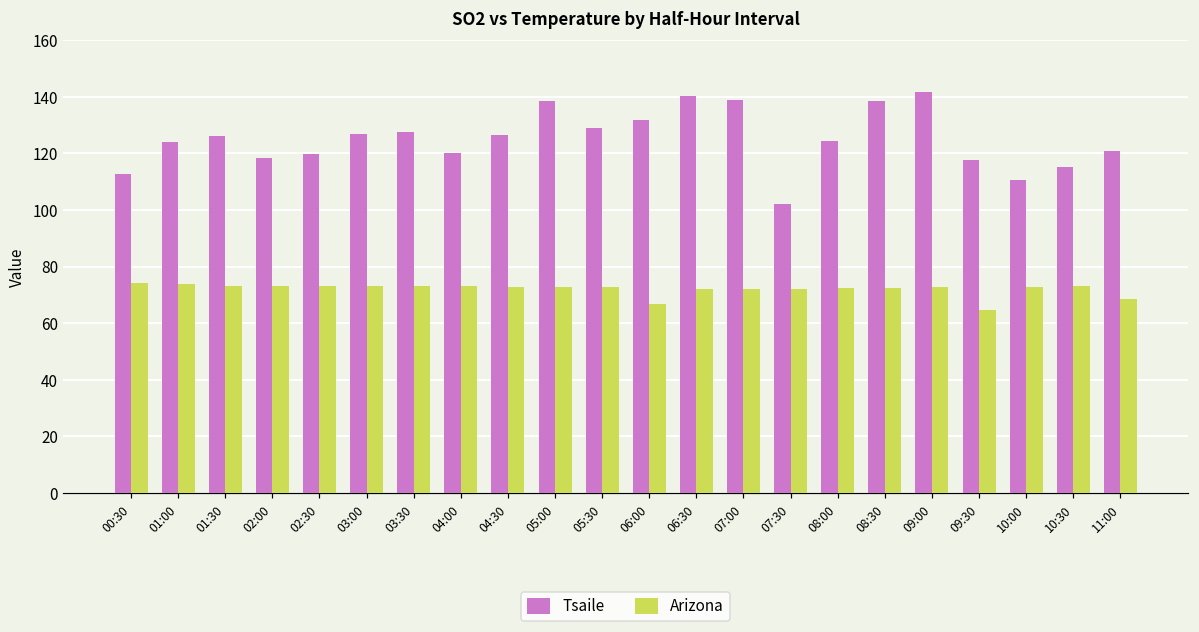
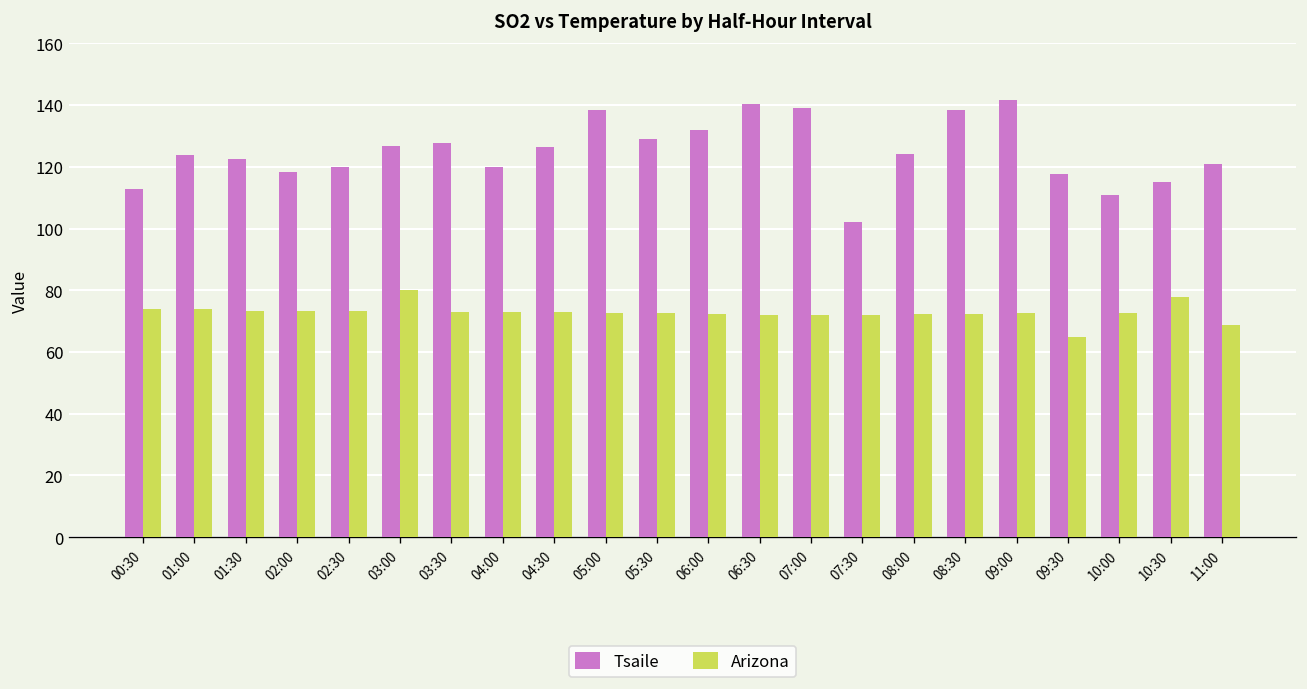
  {
    "Tsaile": {
      "00:30": 113,
      "01:00": 124,
-     "01:30": 126,
+     "01:30": 122,
      "02:00": 118,
      "02:30": 120,
      "03:00": 127,
      "03:30": 128,
      "04:00": 120,
      "04:30": 126,
      "05:00": 138,
      "05:30": 129,
      "06:00": 132,
      "06:30": 140,
      "07:00": 139,
      "07:30": 102,
      "08:00": 124,
      "08:30": 139,
      "09:00": 142,
      "09:30": 118,
      "10:00": 111,
      "10:30": 115,
      "11:00": 121
    },
    "Arizona": {
      "00:30": 74,
      "01:00": 74,
      "01:30": 73,
      "02:00": 73,
      "02:30": 73,
-     "03:00": 73,
+     "03:00": 80,
      "03:30": 73,
      "04:00": 73,
      "04:30": 73,
      "05:00": 73,
      "05:30": 73,
-     "06:00": 67,
+     "06:00": 72,
      "06:30": 72,
      "07:00": 72,
      "07:30": 72,
      "08:00": 72,
      "08:30": 72,
      "09:00": 73,
      "09:30": 65,
      "10:00": 73,
-     "10:30": 73,
+     "10:30": 78,
      "11:00": 69
    }
  }
